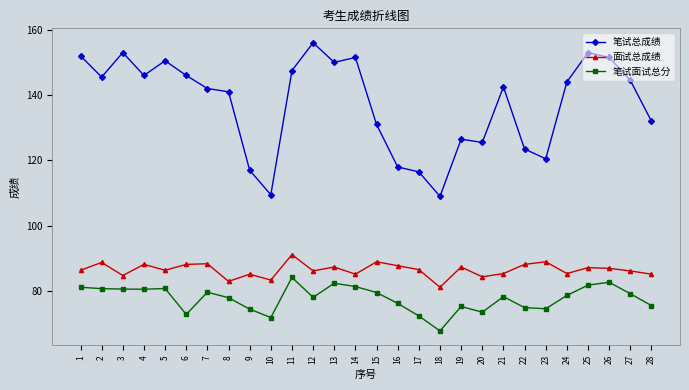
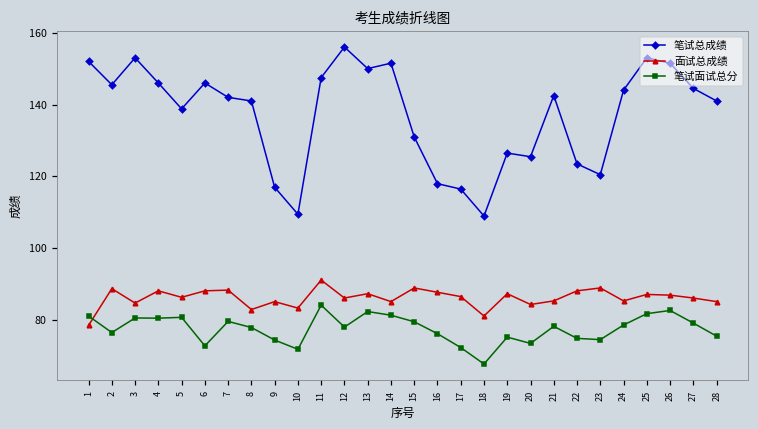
  {
    "笔试总成绩": {
      "1": 152,
      "2": 146,
      "3": 153,
      "4": 146,
-     "5": 151,
+     "5": 139,
      "6": 146,
      "7": 142,
      "8": 141,
      "9": 117,
      "10": 110,
      "11": 148,
      "12": 156,
      "13": 150,
      "14": 152,
      "15": 131,
      "16": 118,
      "17": 117,
      "18": 109,
      "19": 127,
      "20": 126,
      "21": 143,
      "22": 124,
      "23": 121,
      "24": 144,
-     "28": 132
+     "28": 141
    },
    "面试总成绩": {
-     "1": 86,
+     "1": 79,
      "2": 89,
      "3": 85,
      "4": 88,
      "5": 86,
      "6": 88,
      "7": 88,
      "8": 83,
      "9": 85,
      "10": 83,
      "11": 91,
      "12": 86,
      "13": 87,
      "14": 85,
      "15": 89,
      "16": 88,
      "17": 87,
      "18": 81,
      "19": 87,
      "20": 84,
      "21": 85,
      "22": 88,
      "23": 89,
      "24": 85,
      "25": 87,
      "26": 87,
      "27": 86,
      "28": 85
    },
    "笔试面试总分": {
      "1": 81,
-     "2": 81,
+     "2": 77,
      "3": 81,
      "4": 81,
      "5": 81,
      "6": 73,
      "7": 80,
      "8": 78,
      "9": 75,
      "10": 72,
      "11": 84,
      "12": 78,
      "13": 82,
      "14": 81,
      "15": 80,
      "16": 76,
      "17": 72,
      "18": 68,
      "19": 75,
      "20": 74,
      "21": 78,
      "22": 75,
      "23": 75,
      "24": 79,
      "25": 82,
      "26": 83,
      "27": 79,
      "28": 76
    }
  }
